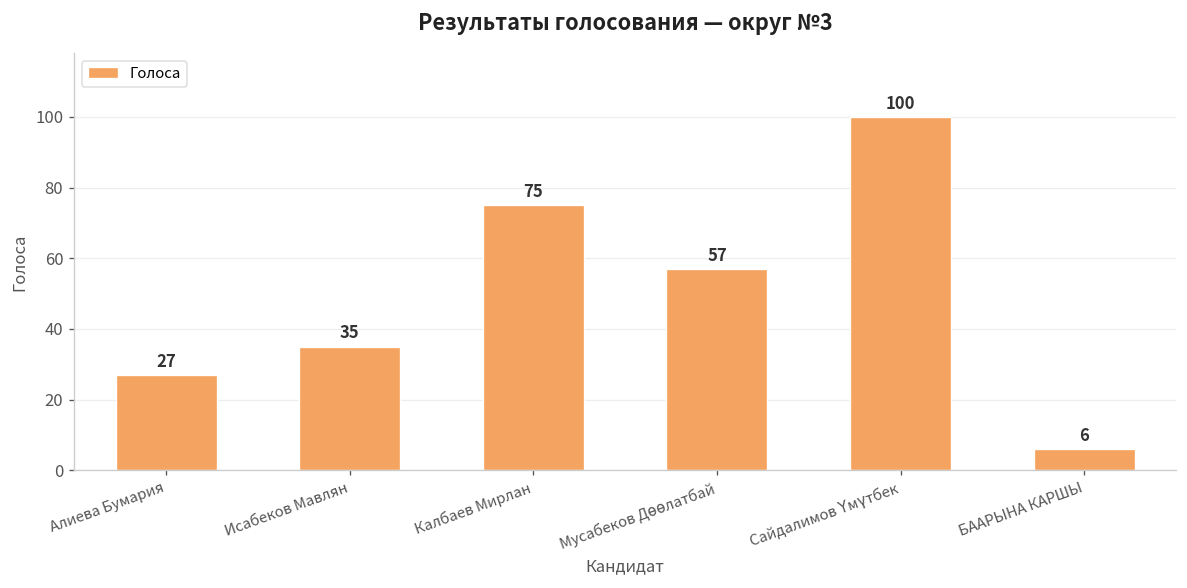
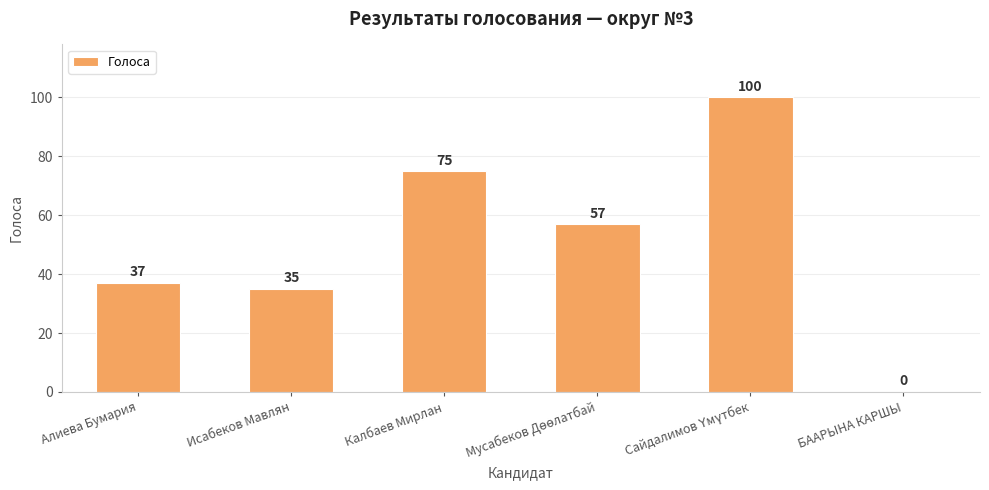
  {
-   "Алиева Бумария": 27,
+   "Алиева Бумария": 37,
    "Исабеков Мавлян": 35,
    "Калбаев Мирлан": 75,
    "Мусабеков Дөөлатбай": 57,
    "Сайдалимов Үмүтбек": 100,
-   "БААРЫНА КАРШЫ": 6
+   "БААРЫНА КАРШЫ": 0
  }
